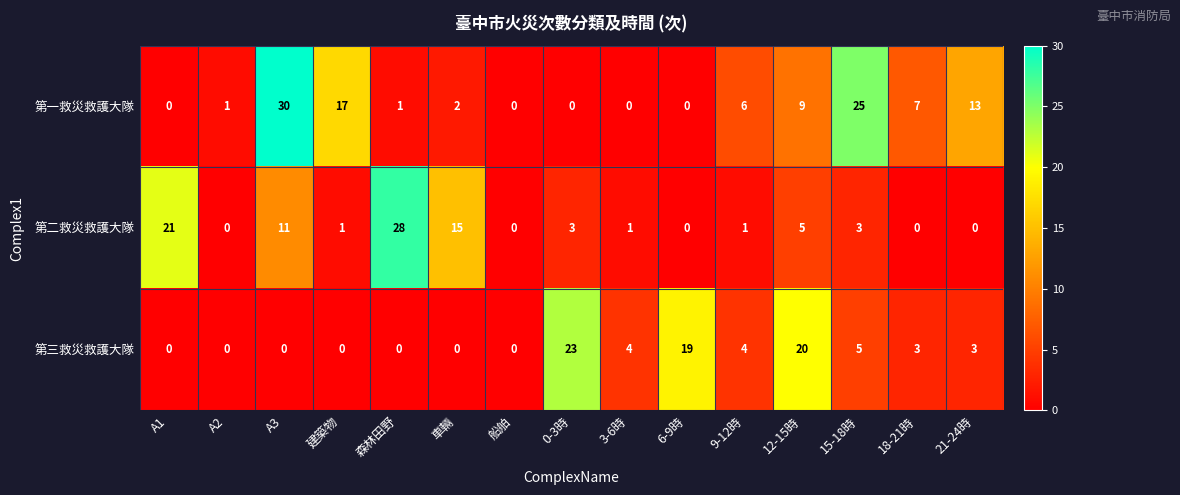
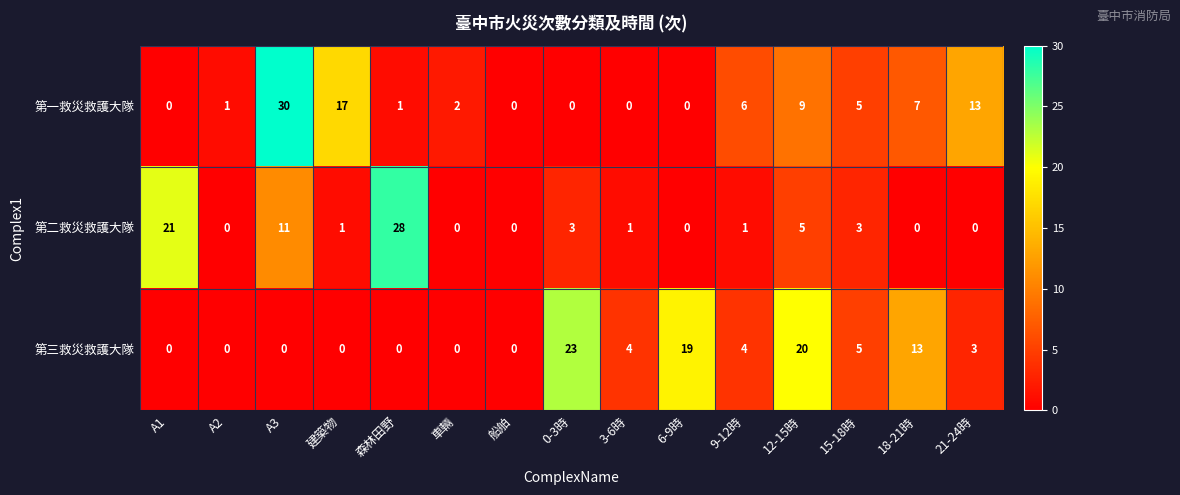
  {
    "第一救災救護大隊": {
      "A1": 0,
      "A2": 1,
      "A3": 30,
      "建築物": 17,
      "森林田野": 1,
      "車輛": 2,
      "船舶": 0,
      "0-3時": 0,
      "3-6時": 0,
      "6-9時": 0,
      "9-12時": 6,
      "12-15時": 9,
-     "15-18時": 25,
+     "15-18時": 5,
      "18-21時": 7,
      "21-24時": 13
    },
    "第二救災救護大隊": {
      "A1": 21,
      "A2": 0,
      "A3": 11,
      "建築物": 1,
      "森林田野": 28,
-     "車輛": 15,
+     "車輛": 0,
      "船舶": 0,
      "0-3時": 3,
      "3-6時": 1,
      "6-9時": 0,
      "9-12時": 1,
      "12-15時": 5,
      "15-18時": 3,
      "18-21時": 0,
      "21-24時": 0
    },
    "第三救災救護大隊": {
      "A1": 0,
      "A2": 0,
      "A3": 0,
      "建築物": 0,
      "森林田野": 0,
      "車輛": 0,
      "船舶": 0,
      "0-3時": 23,
      "3-6時": 4,
      "6-9時": 19,
      "9-12時": 4,
      "12-15時": 20,
      "15-18時": 5,
-     "18-21時": 3,
+     "18-21時": 13,
      "21-24時": 3
    }
  }
